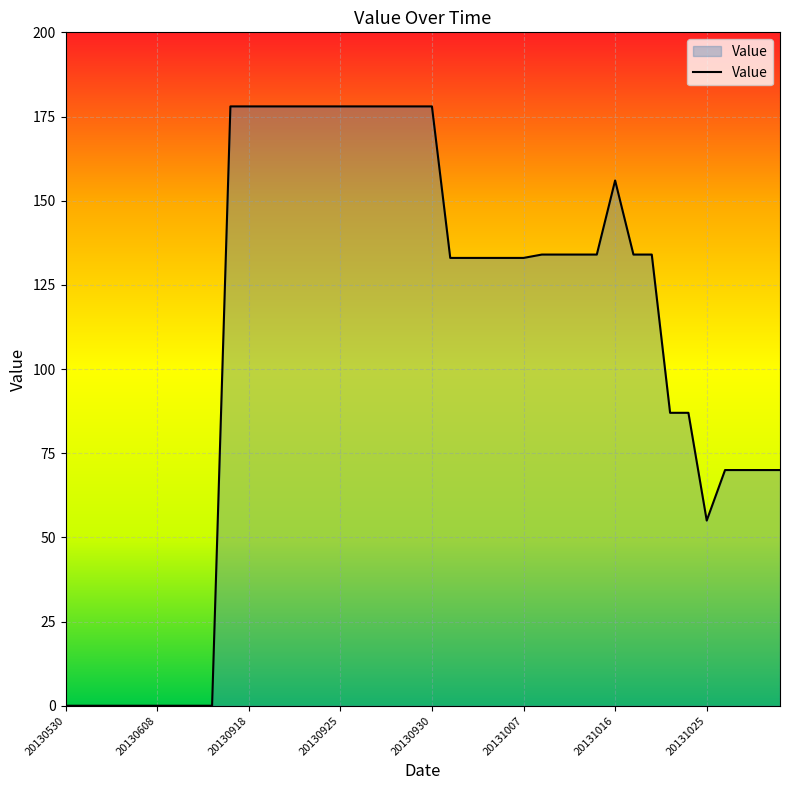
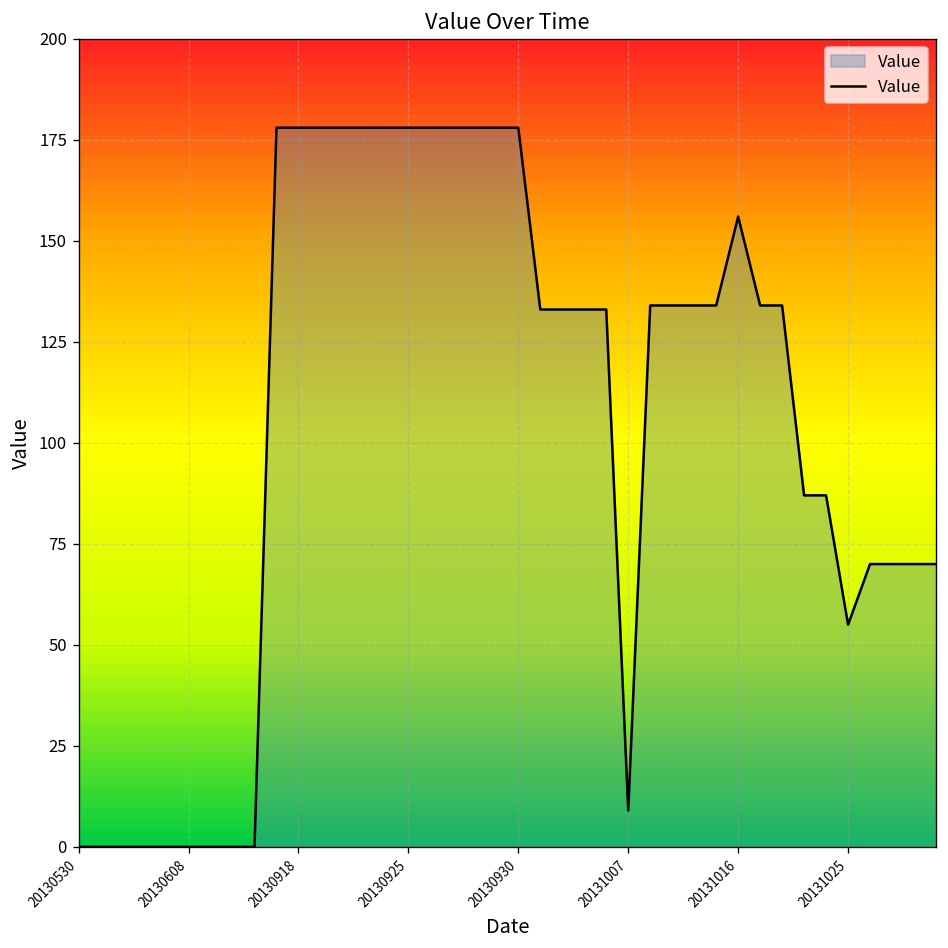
  {
    "20130530": 0,
    "20130608": 0,
    "20130925": 178,
    "20130930": 178,
-   "20131007": 133,
+   "20131007": 9,
    "20131016": 156,
    "20131025": 55
  }
